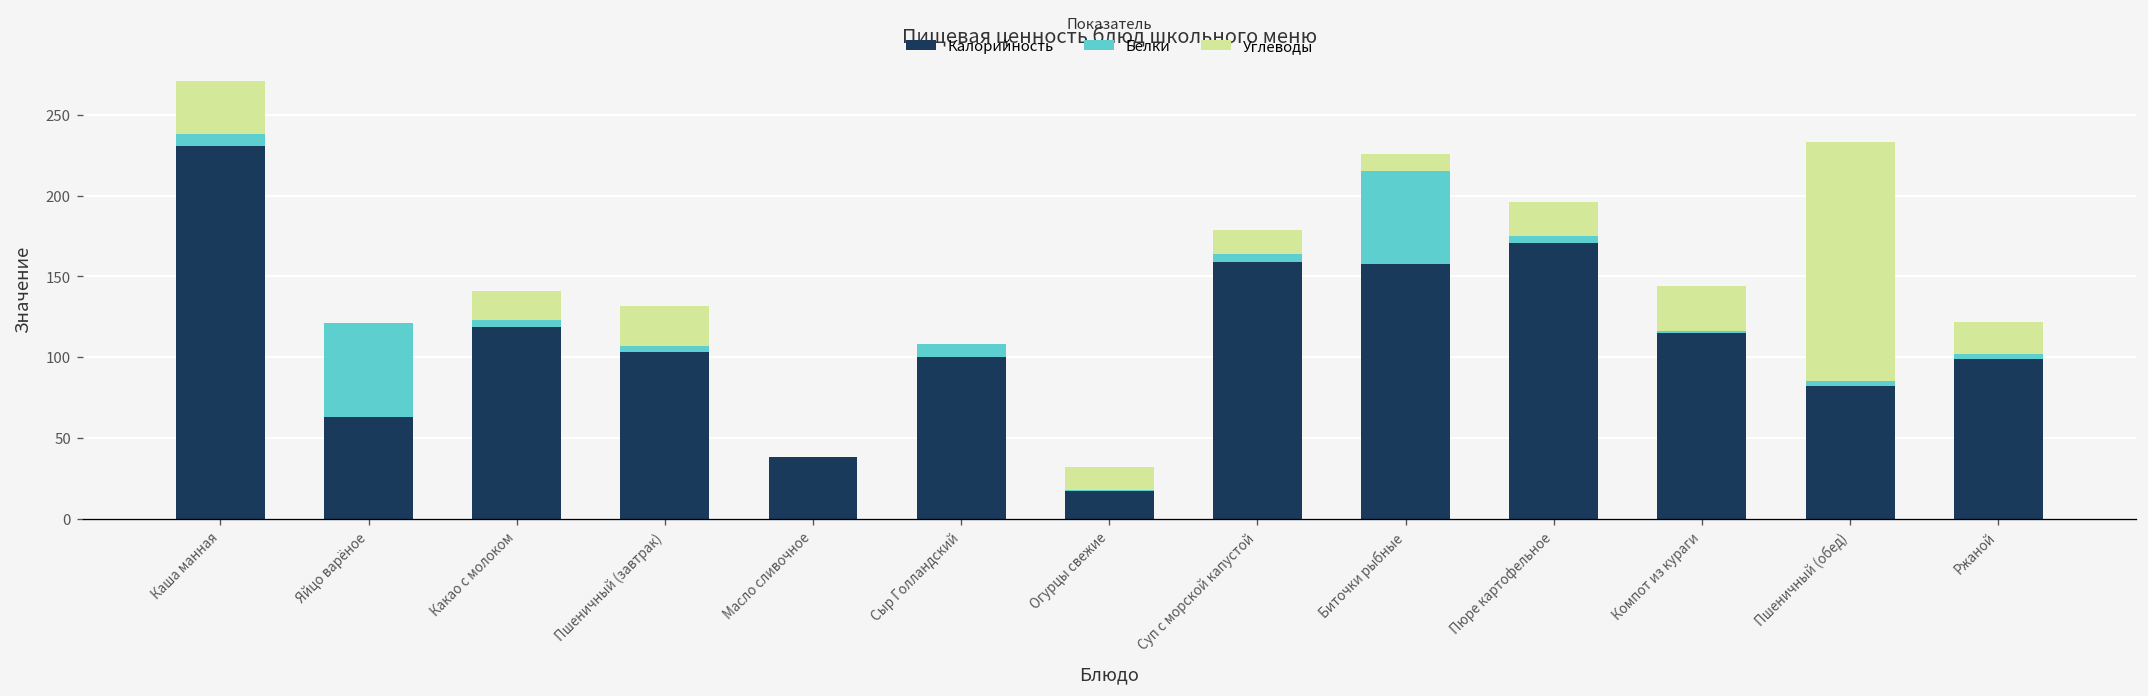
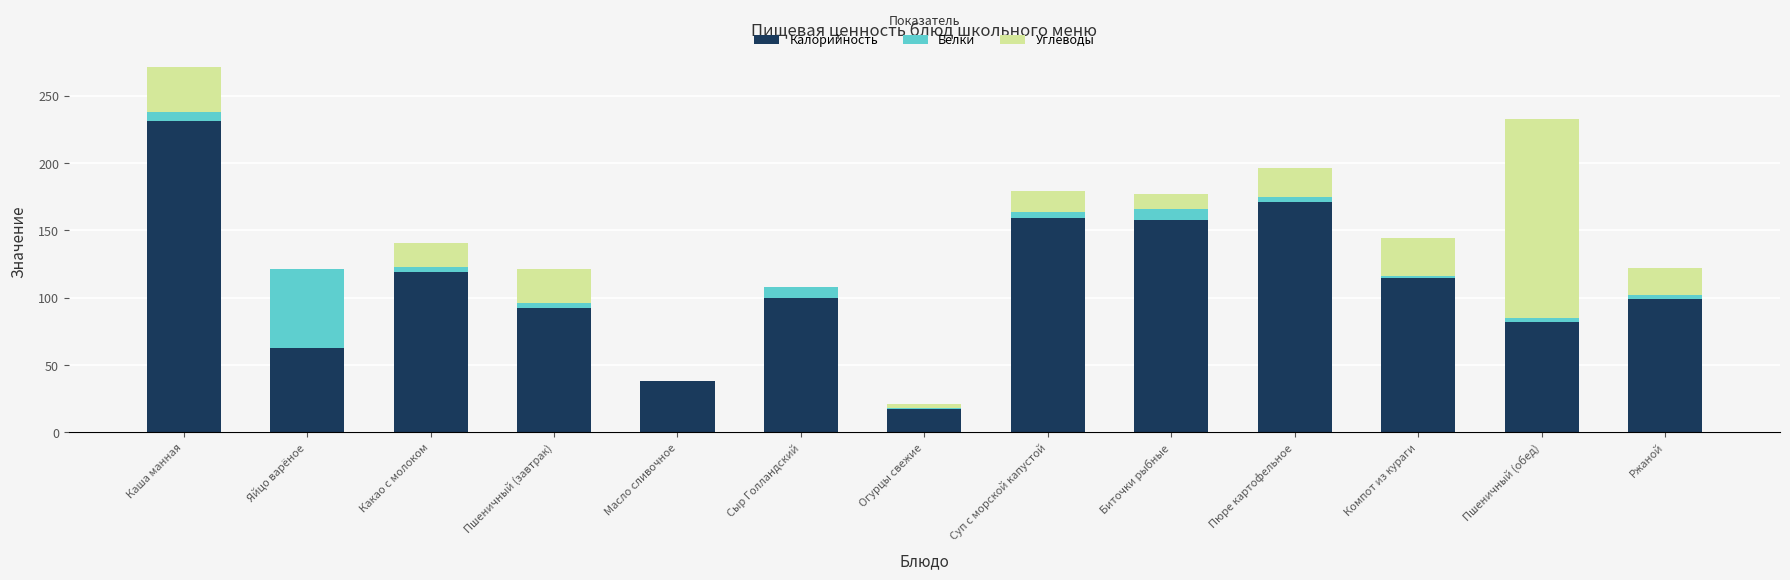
  {
    "Калорийность": {
      "Каша манная": 231,
      "Яйцо варёное": 63,
      "Какао с молоком": 119,
-     "Пшеничный (завтрак)": 103,
+     "Пшеничный (завтрак)": 92,
      "Масло сливочное": 38,
      "Сыр Голландский": 100,
      "Огурцы свежие": 17,
      "Суп с морской капустой": 159,
      "Биточки рыбные": 158,
      "Пюре картофельное": 171,
      "Компот из кураги": 115,
      "Пшеничный (обед)": 82,
      "Ржаной": 99
    },
    "Белки": {
      "Каша манная": 7,
      "Яйцо варёное": 58,
      "Какао с молоком": 4,
      "Пшеничный (завтрак)": 4,
      "Масло сливочное": 0,
      "Сыр Голландский": 8,
      "Суп с морской капустой": 5,
-     "Биточки рыбные": 57,
+     "Биточки рыбные": 8,
      "Пюре картофельное": 4,
      "Пшеничный (обед)": 3,
      "Ржаной": 3
    },
    "Углеводы": {
      "Каша манная": 33,
      "Яйцо варёное": 0,
      "Какао с молоком": 18,
      "Пшеничный (завтрак)": 25,
      "Масло сливочное": 0,
      "Сыр Голландский": 0,
-     "Огурцы свежие": 14,
+     "Огурцы свежие": 3,
      "Суп с морской капустой": 15,
      "Биточки рыбные": 11,
      "Пюре картофельное": 21,
      "Компот из кураги": 28,
      "Пшеничный (обед)": 148,
      "Ржаной": 20
    }
  }
